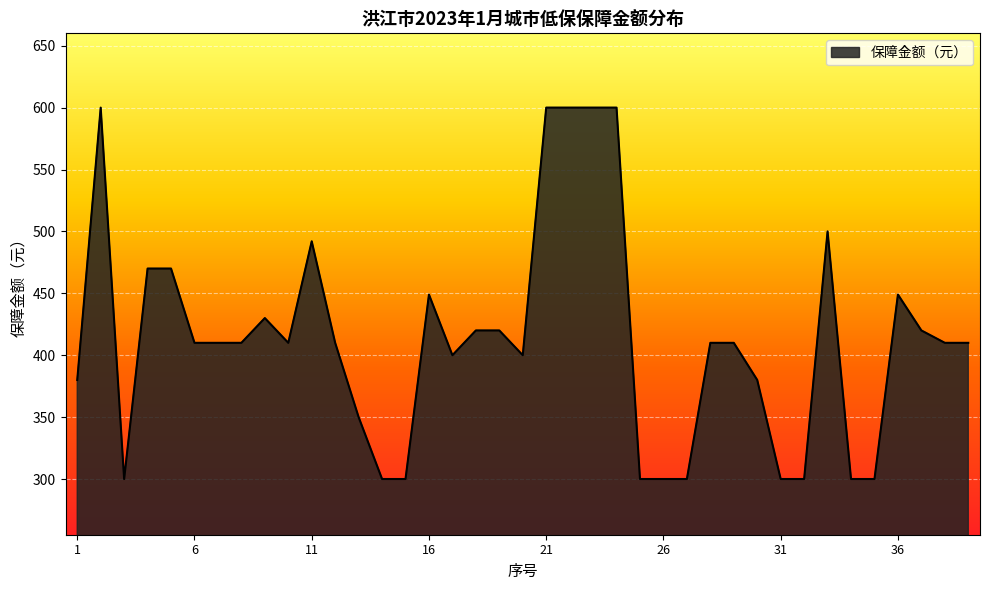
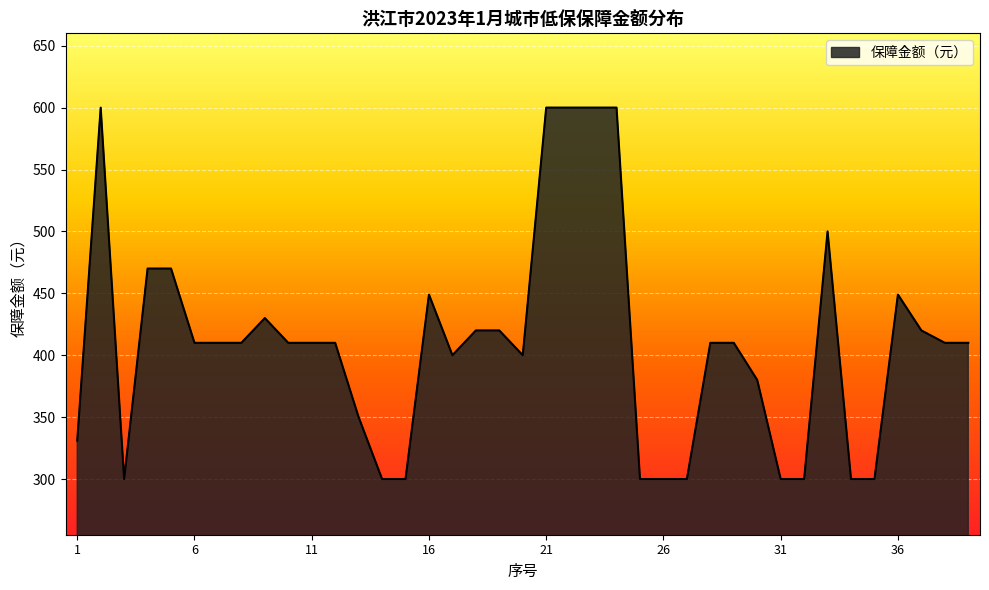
  {
-   "1": 380,
+   "1": 331,
    "6": 410,
-   "11": 492,
+   "11": 410,
    "16": 449,
    "21": 600,
    "26": 300,
    "31": 300,
    "36": 449
  }
